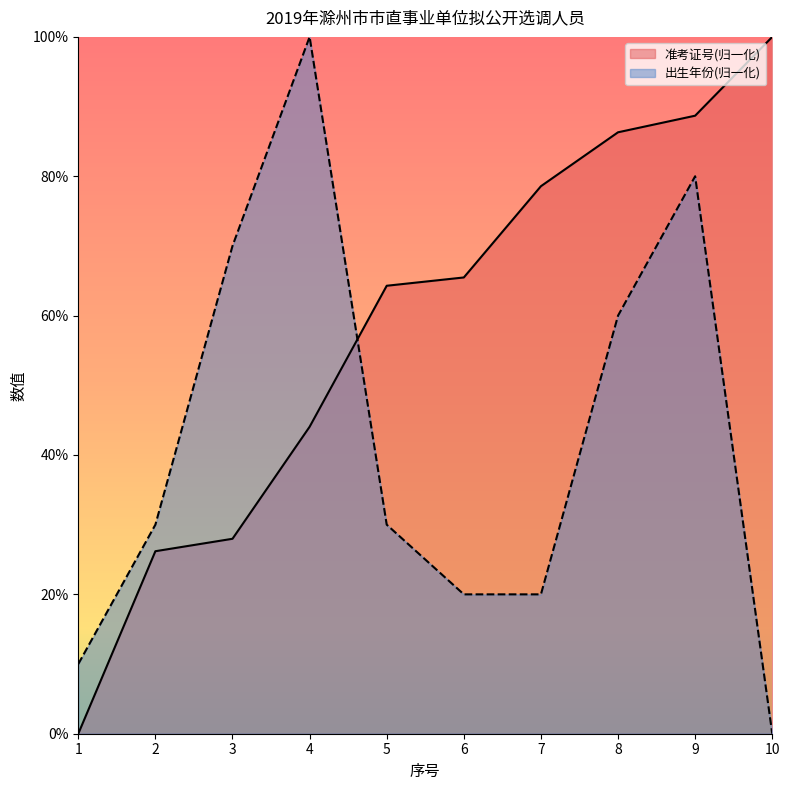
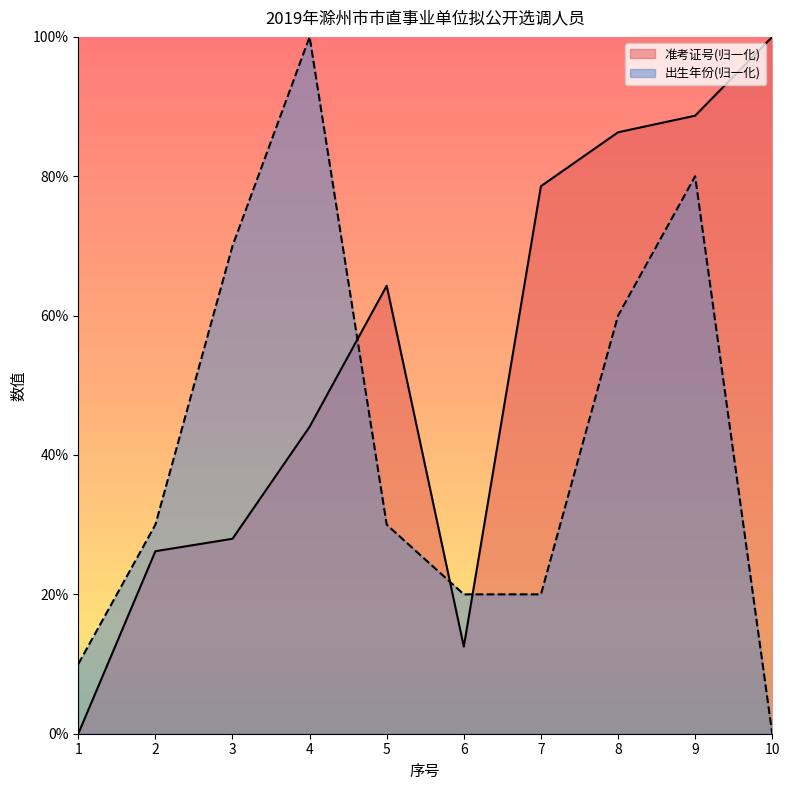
  {
    "准考证号(归一化)": {
      "1": "0%",
      "2": "26%",
      "3": "28%",
      "4": "44%",
      "5": "64%",
-     "6": "65%",
+     "6": "13%",
      "7": "79%",
      "8": "86%",
      "9": "89%",
      "10": "100%"
    },
    "出生年份(归一化)": {
      "1": "10%",
      "2": "30%",
      "3": "70%",
      "4": "100%",
      "5": "30%",
      "6": "20%",
      "7": "20%",
      "8": "60%",
      "9": "80%",
      "10": "0%"
    }
  }
